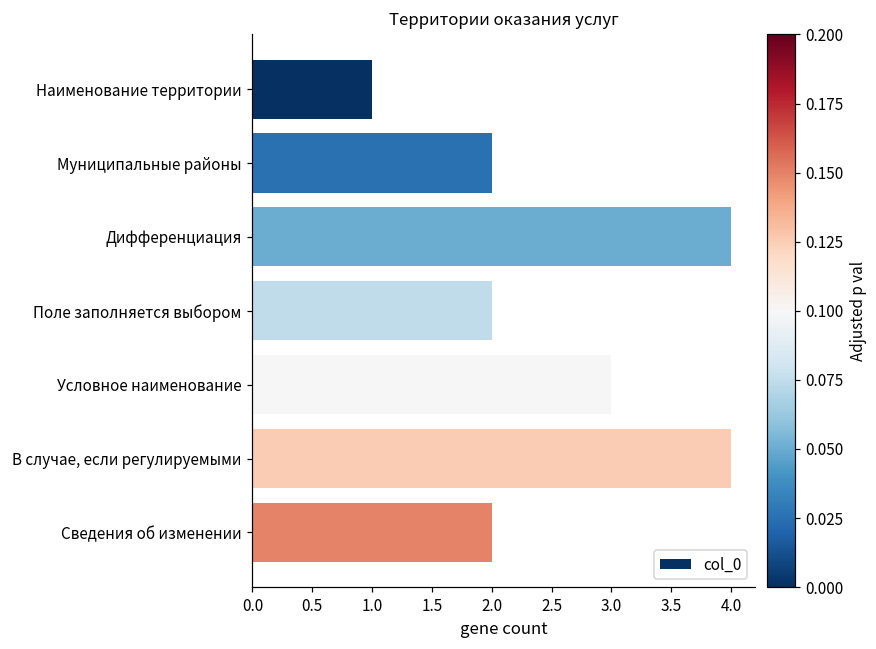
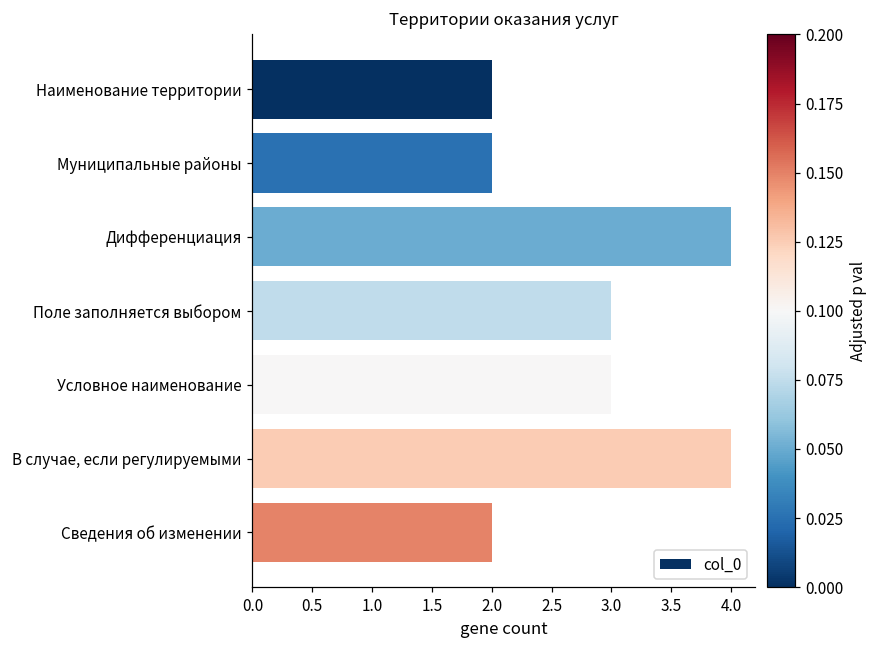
  {
-   "Наименование территории": 1,
+   "Наименование территории": 2,
    "Муниципальные районы": 2,
    "Дифференциация": 4,
-   "Поле заполняется выбором": 2,
+   "Поле заполняется выбором": 3,
    "Условное наименование": 3,
    "В случае, если регулируемыми": 4,
    "Сведения об изменении": 2
  }
